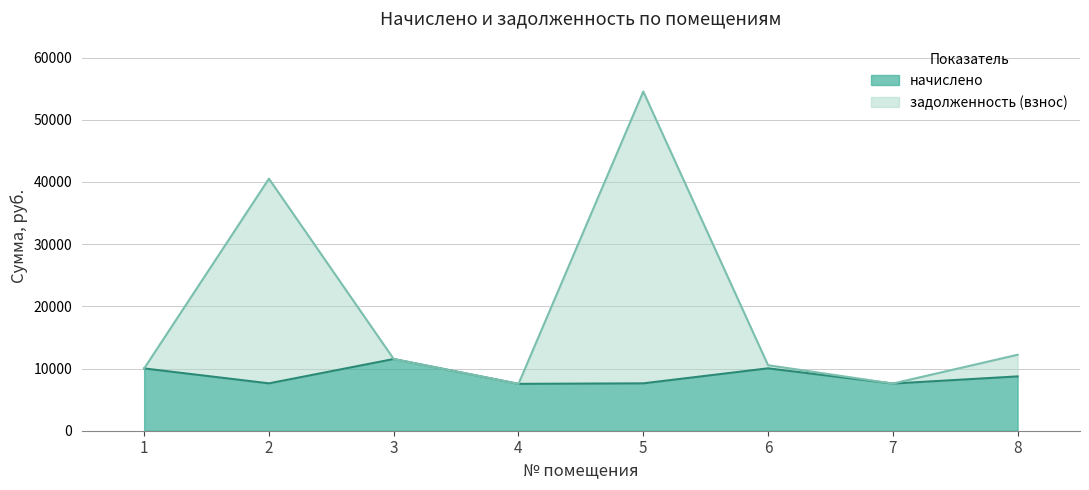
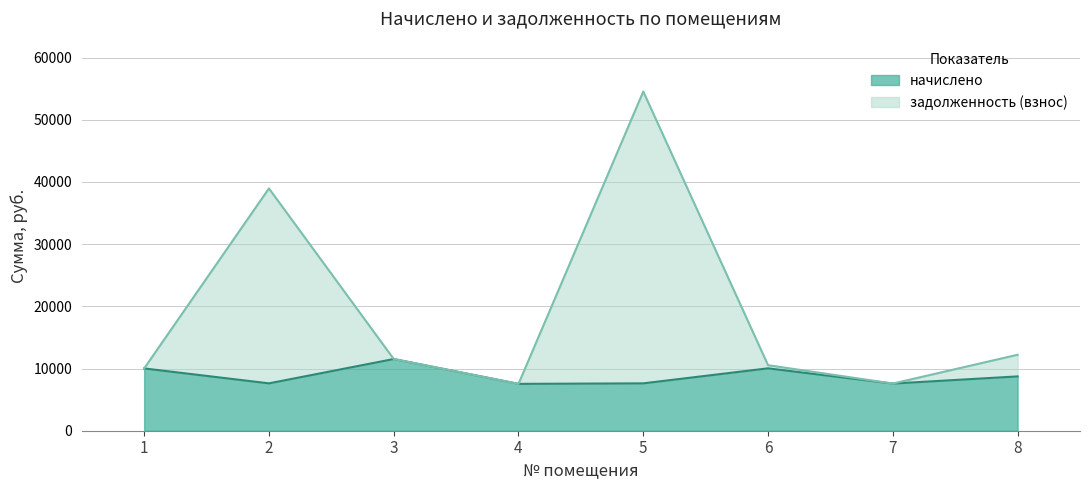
  {
    "начислено": {
      "2": 8000,
      "5": 8000,
      "6": 10000,
      "8": 9000
    },
    "задолженность (взнос)": {
-     "2": 33000,
+     "2": 31000,
      "5": 47000,
      "6": 1000,
      "8": 3000
    }
  }
